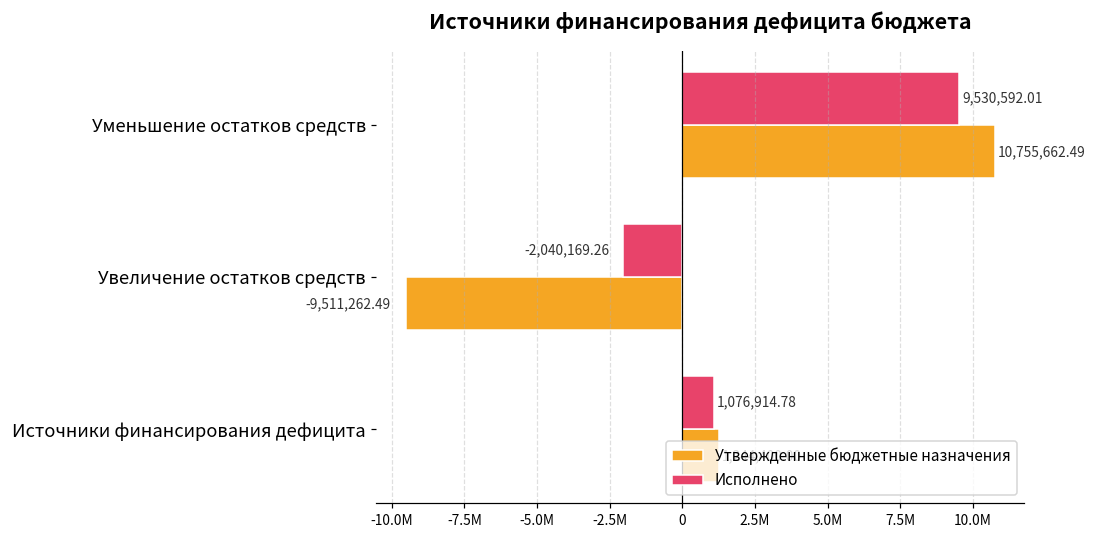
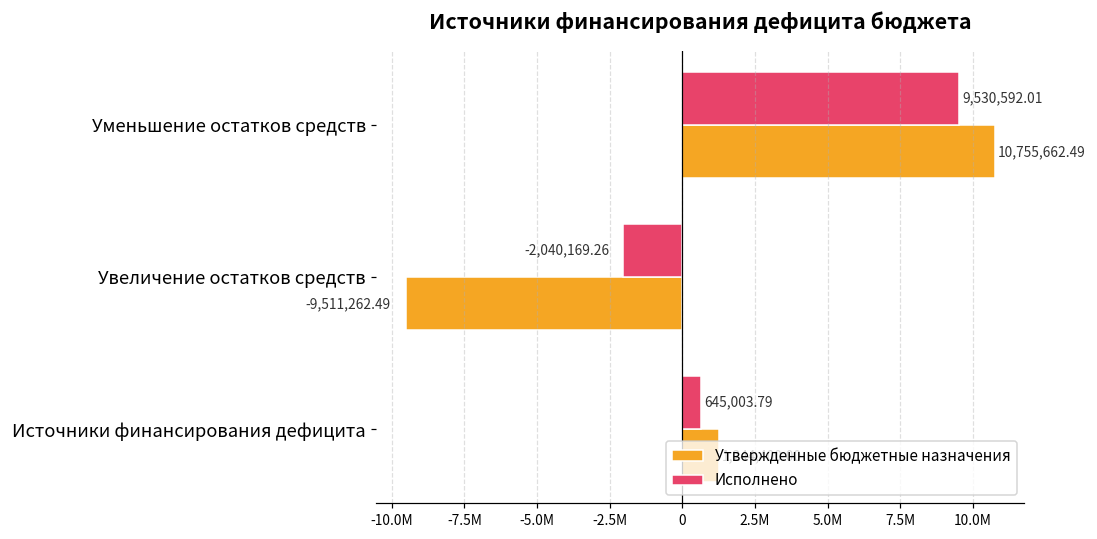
  {
    "Утвержденные бюджетные назначения": {
      "Уменьшение остатков средств": "10,755,662.49",
      "Увеличение остатков средств": "-9,511,262.49"
    },
    "Исполнено": {
      "Уменьшение остатков средств": "9,530,592.01",
      "Увеличение остатков средств": "-2,040,169.26",
-     "Источники финансирования дефицита": "1,076,914.78"
+     "Источники финансирования дефицита": "645,003.79"
    }
  }
